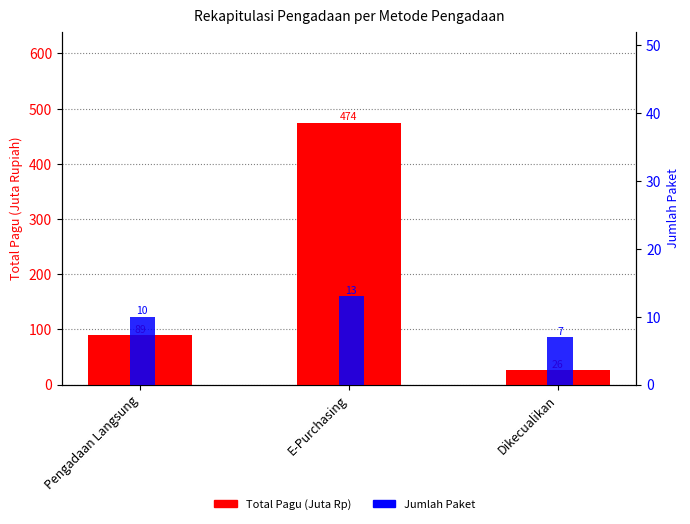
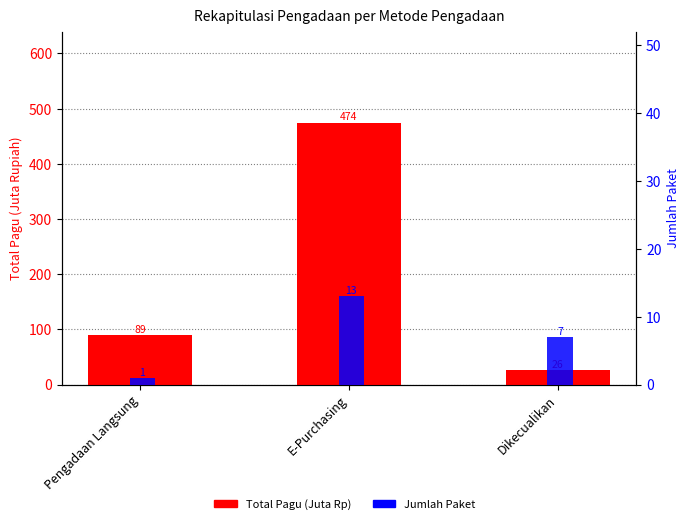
  {
    "Total Pagu (Juta Rp)": {
      "E-Purchasing": 474
    },
    "Jumlah Paket": {
-     "Pengadaan Langsung": 10,
+     "Pengadaan Langsung": 1,
      "E-Purchasing": 13,
      "Dikecualikan": 7
    }
  }
